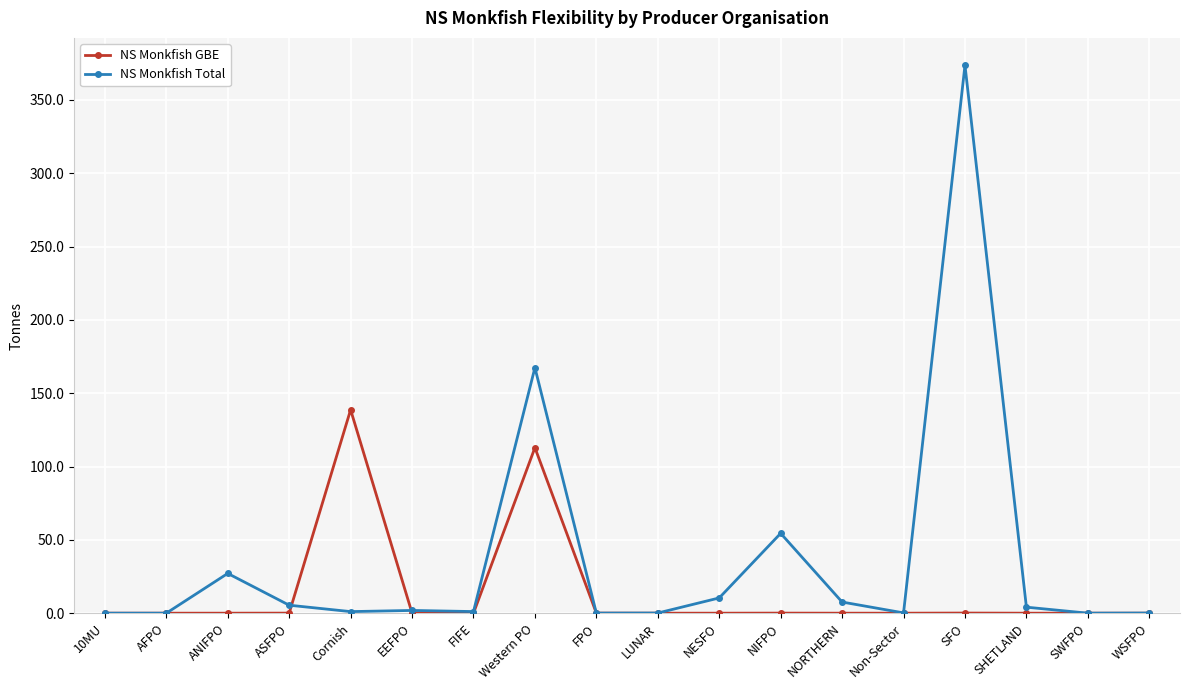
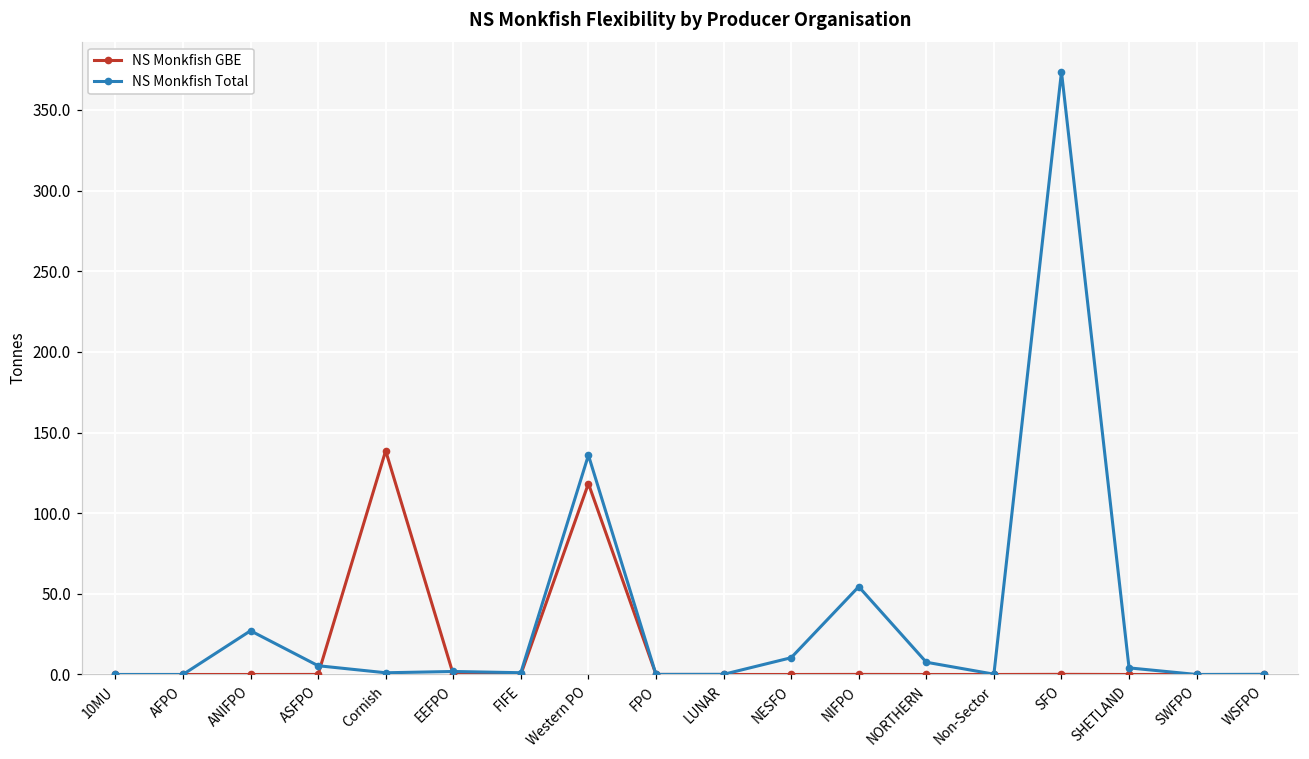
  {
    "NS Monkfish GBE": {
      "ANIFPO": 0,
      "ASFPO": 0,
      "Cornish": 139,
      "EEFPO": 0,
-     "Western PO": 113,
+     "Western PO": 118,
      "NESFO": 0,
      "NIFPO": 0,
      "NORTHERN": 0,
      "SFO": 0,
      "SHETLAND": 0
    },
    "NS Monkfish Total": {
      "ANIFPO": 27,
      "ASFPO": 5,
      "Cornish": 1,
      "EEFPO": 2,
-     "Western PO": 167,
+     "Western PO": 136,
      "NESFO": 10,
      "NIFPO": 54,
      "NORTHERN": 8,
      "SFO": 374,
      "SHETLAND": 4
    }
  }
